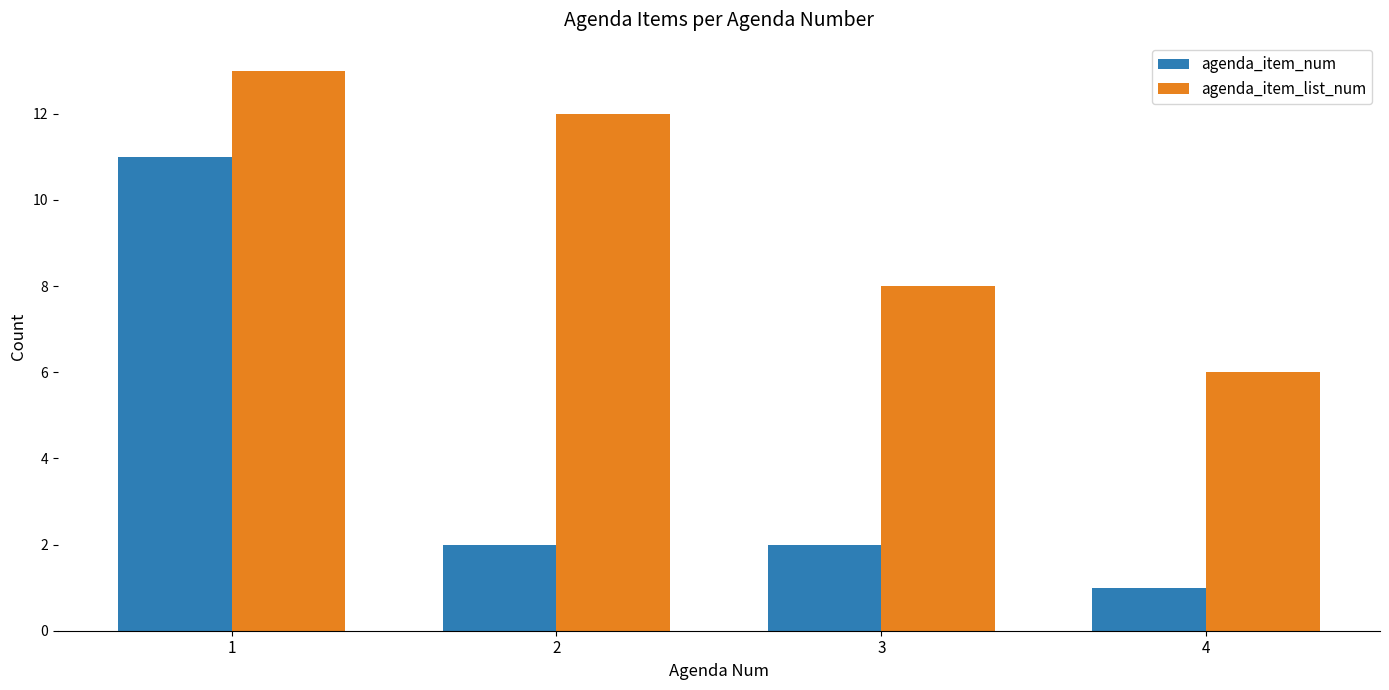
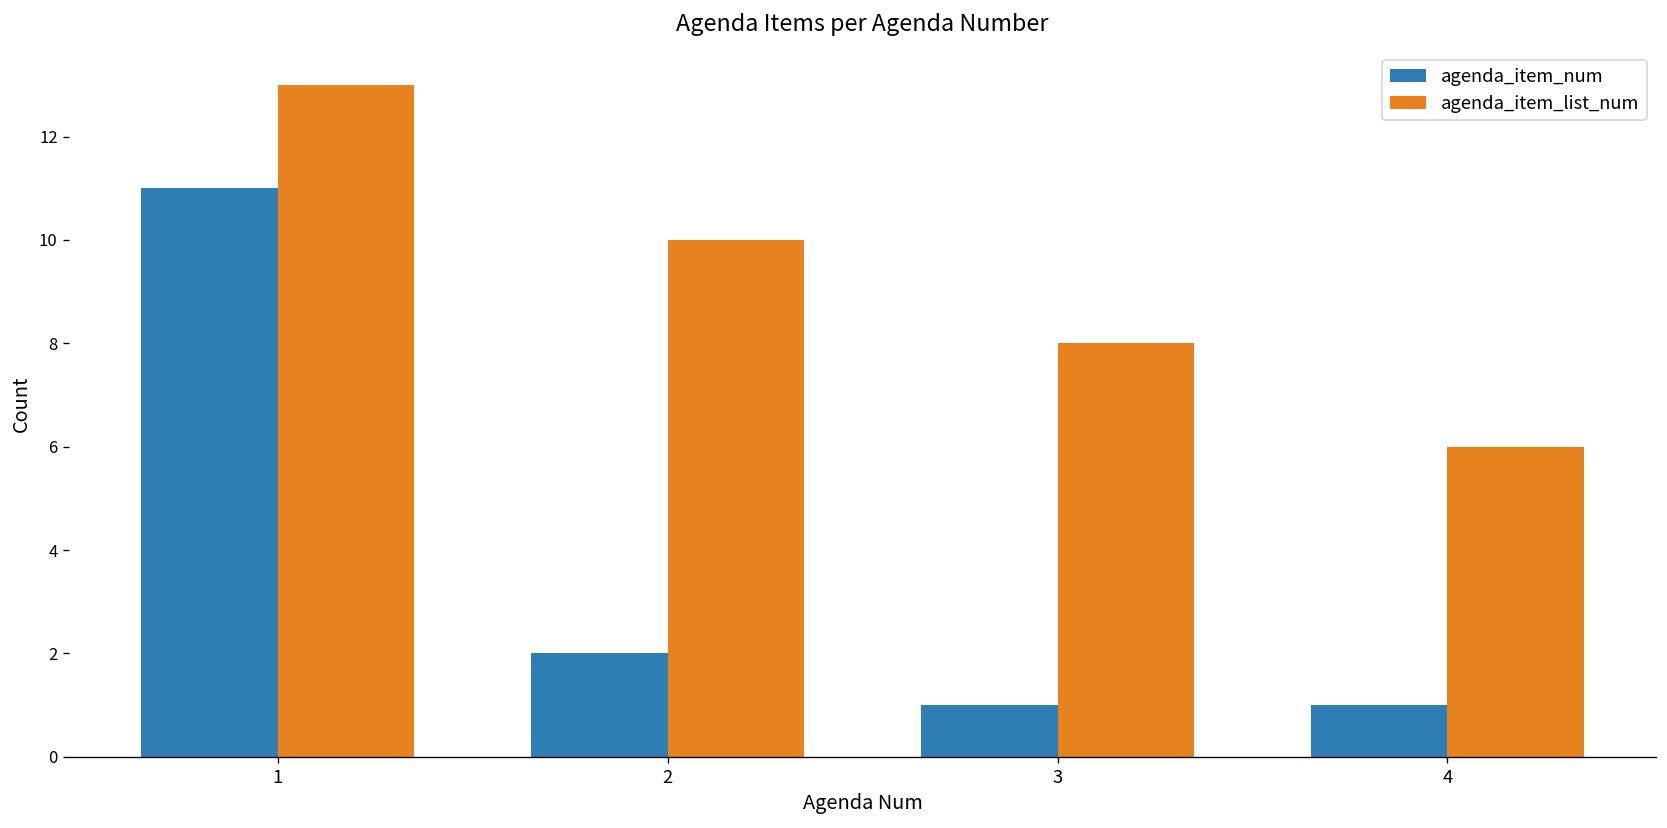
  {
    "agenda_item_num": {
      "1": 11,
      "2": 2,
-     "3": 2,
+     "3": 1,
      "4": 1
    },
    "agenda_item_list_num": {
      "1": 13,
-     "2": 12,
+     "2": 10,
      "3": 8,
      "4": 6
    }
  }
